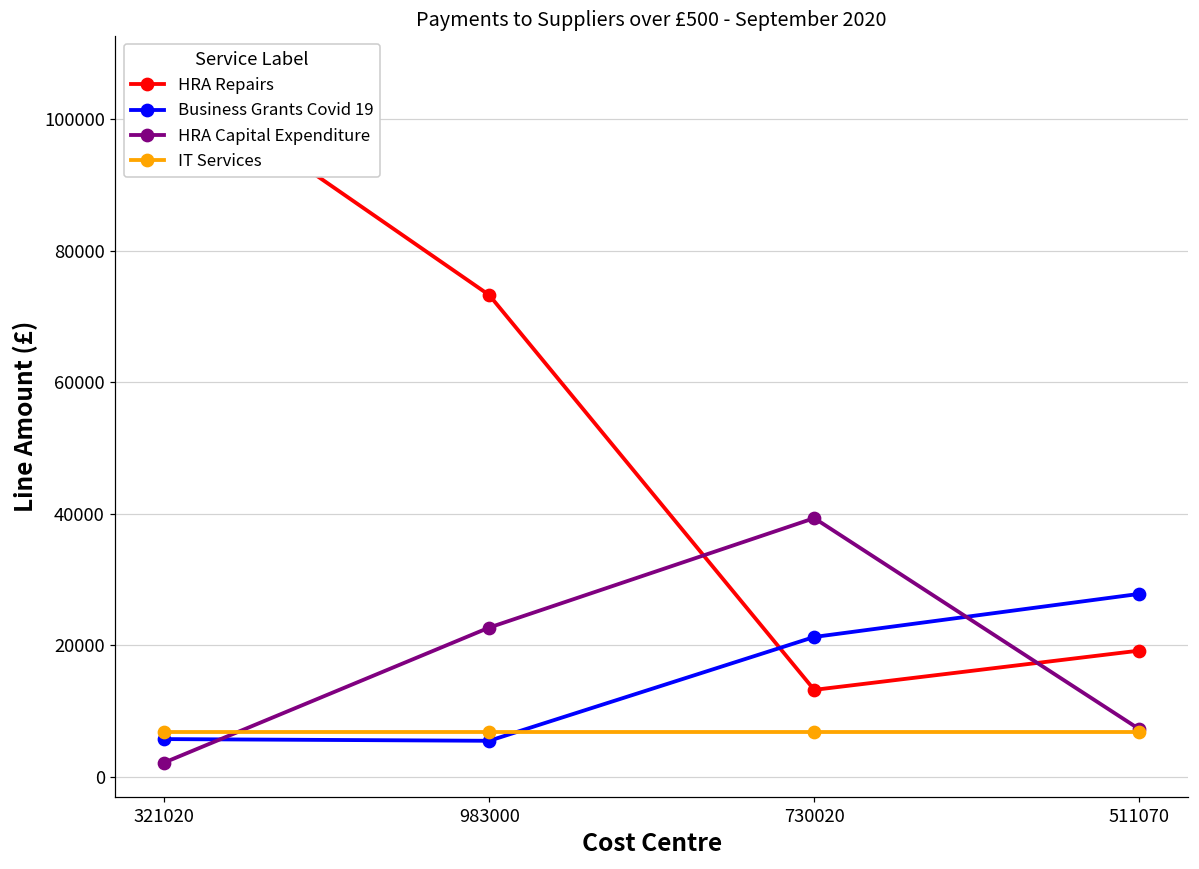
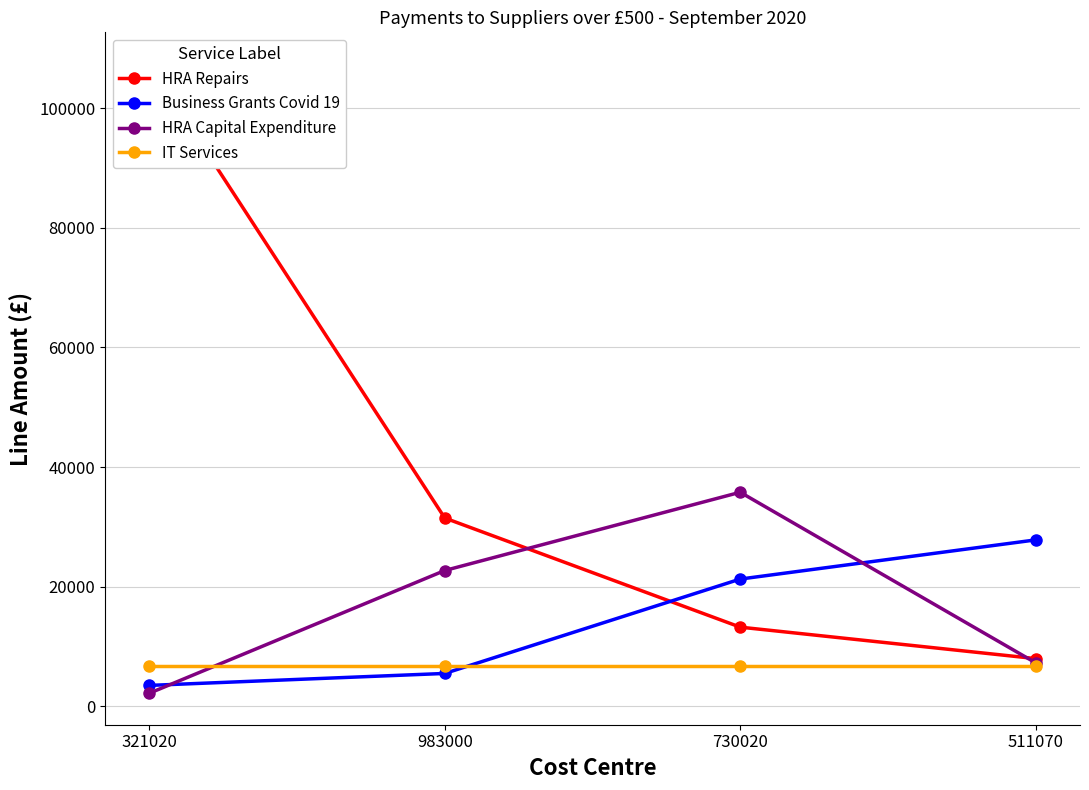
  {
    "HRA Repairs": {
-     "983000": 73000,
+     "983000": 31000,
      "730020": 13000,
-     "511070": 19000
+     "511070": 8000
    },
    "Business Grants Covid 19": {
-     "321020": 6000,
+     "321020": 4000,
      "983000": 6000,
      "730020": 21000,
      "511070": 28000
    },
    "HRA Capital Expenditure": {
      "321020": 2000,
      "983000": 23000,
-     "730020": 39000,
+     "730020": 36000,
      "511070": 7000
    },
    "IT Services": {
      "321020": 7000,
      "983000": 7000,
      "730020": 7000,
      "511070": 7000
    }
  }
